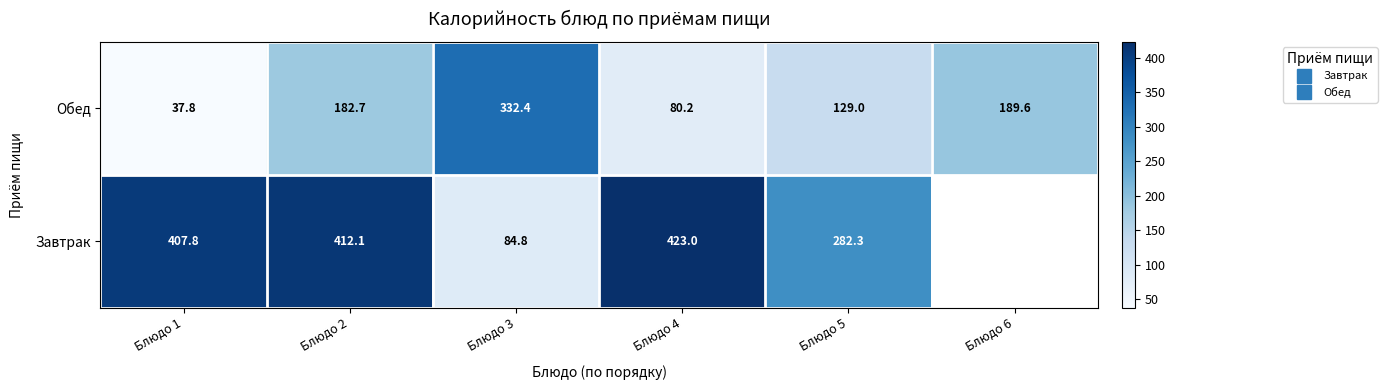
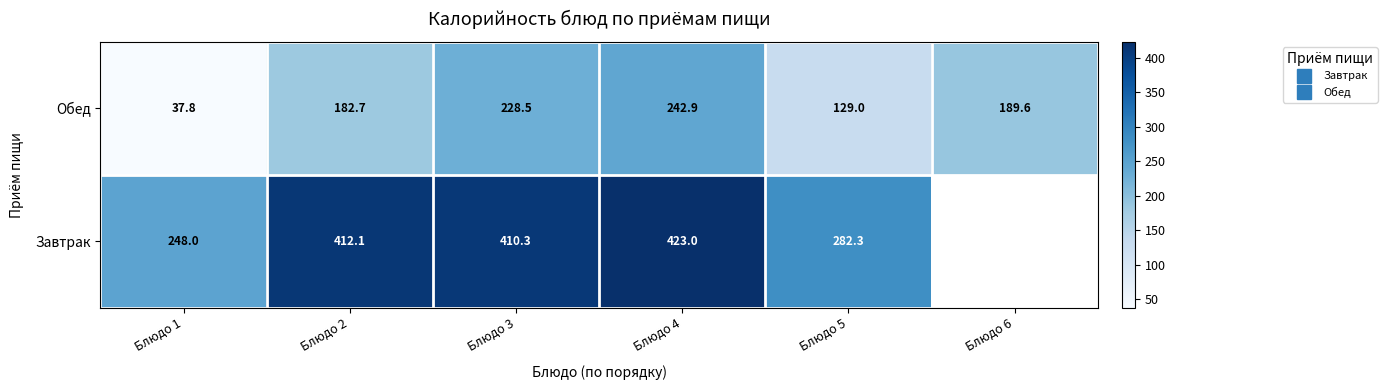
  {
    "Обед": {
      "Блюдо 1": 37.8,
      "Блюдо 2": 182.7,
-     "Блюдо 3": 332.4,
-     "Блюдо 4": 80.2,
+     "Блюдо 3": 228.5,
+     "Блюдо 4": 242.9,
      "Блюдо 5": 129.0,
      "Блюдо 6": 189.6
    },
    "Завтрак": {
-     "Блюдо 1": 407.8,
+     "Блюдо 1": 248.0,
      "Блюдо 2": 412.1,
-     "Блюдо 3": 84.8,
+     "Блюдо 3": 410.3,
      "Блюдо 4": 423.0,
      "Блюдо 5": 282.3
    }
  }
